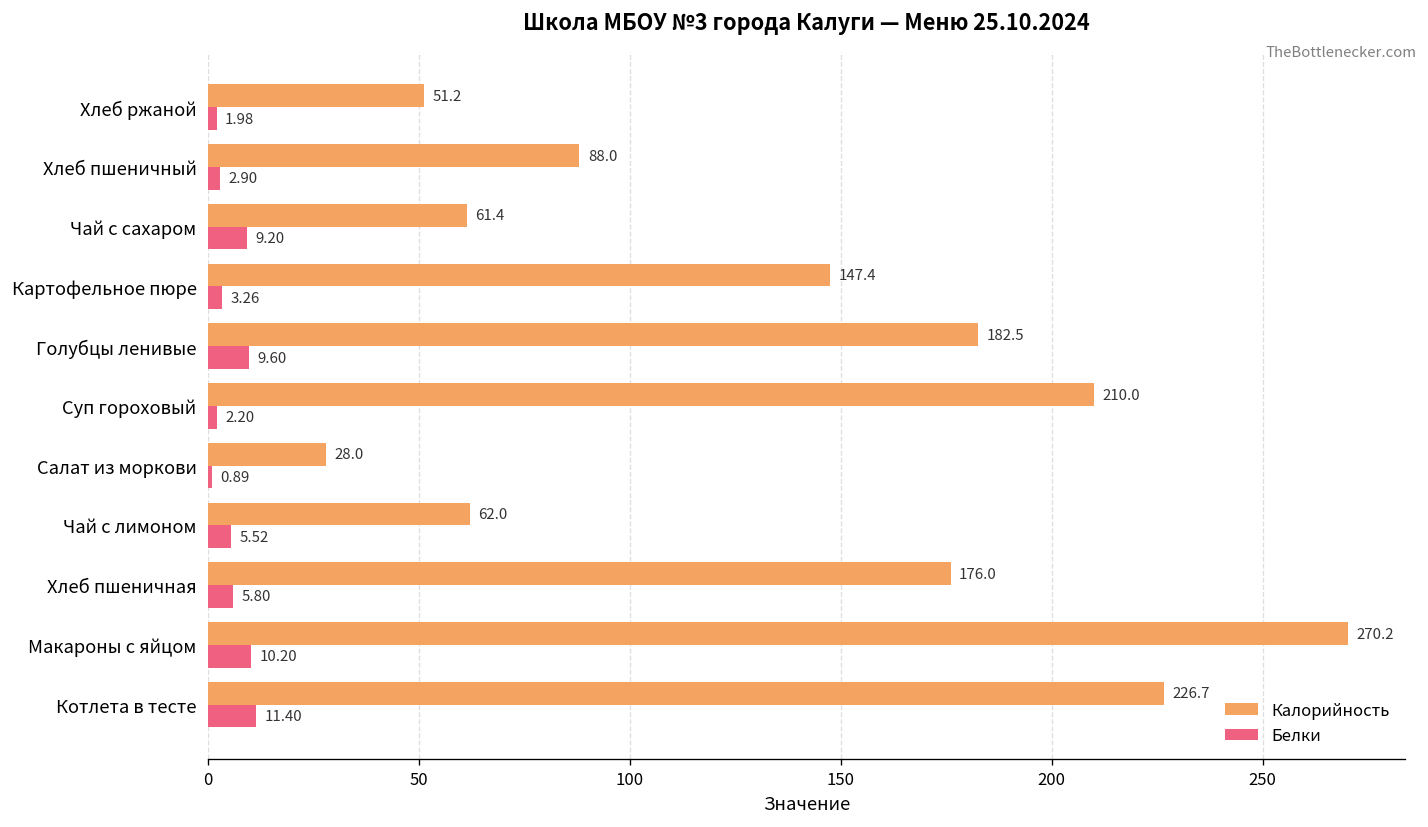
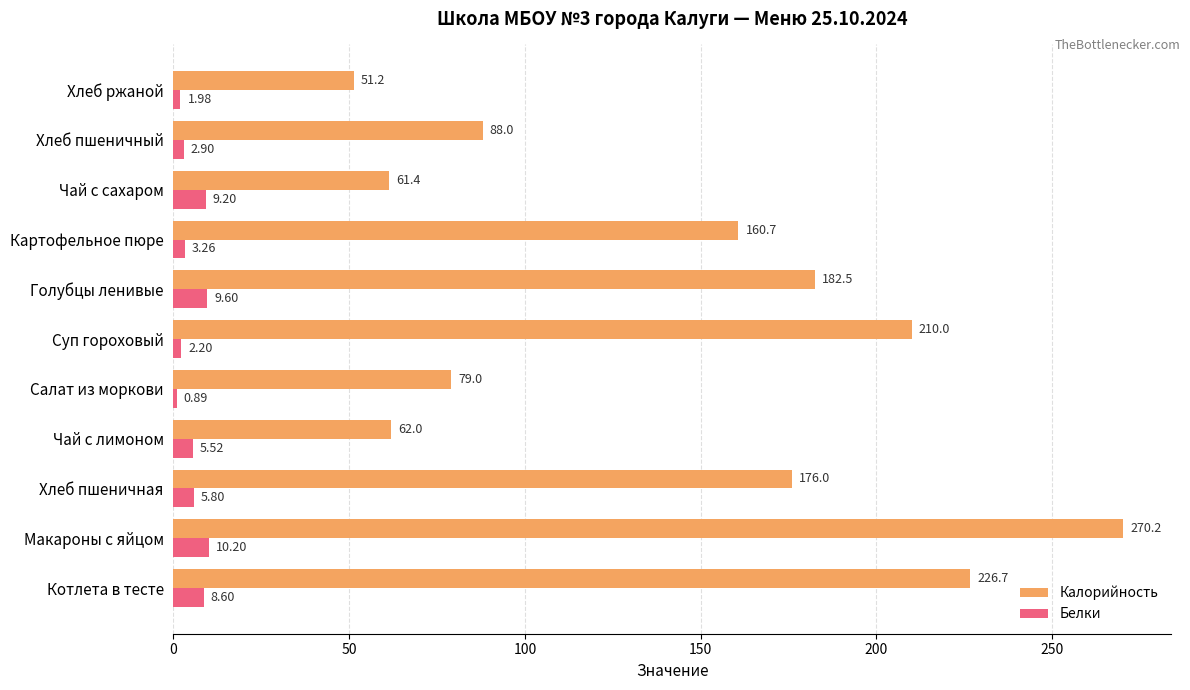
  {
    "Калорийность": {
      "Хлеб ржаной": 51.2,
      "Хлеб пшеничный": 88.0,
      "Чай с сахаром": 61.4,
-     "Картофельное пюре": 147.4,
+     "Картофельное пюре": 160.7,
      "Голубцы ленивые": 182.5,
      "Суп гороховый": 210.0,
-     "Салат из моркови": 28.0,
+     "Салат из моркови": 79.0,
      "Чай с лимоном": 62.0,
      "Хлеб пшеничная": 176.0,
      "Макароны с яйцом": 270.2,
      "Котлета в тесте": 226.7
    },
    "Белки": {
      "Хлеб ржаной": 1.98,
      "Хлеб пшеничный": 2.90,
      "Чай с сахаром": 9.20,
      "Картофельное пюре": 3.26,
      "Голубцы ленивые": 9.60,
      "Суп гороховый": 2.20,
      "Салат из моркови": 0.89,
      "Чай с лимоном": 5.52,
      "Хлеб пшеничная": 5.80,
      "Макароны с яйцом": 10.20,
-     "Котлета в тесте": 11.40
+     "Котлета в тесте": 8.60
    }
  }
